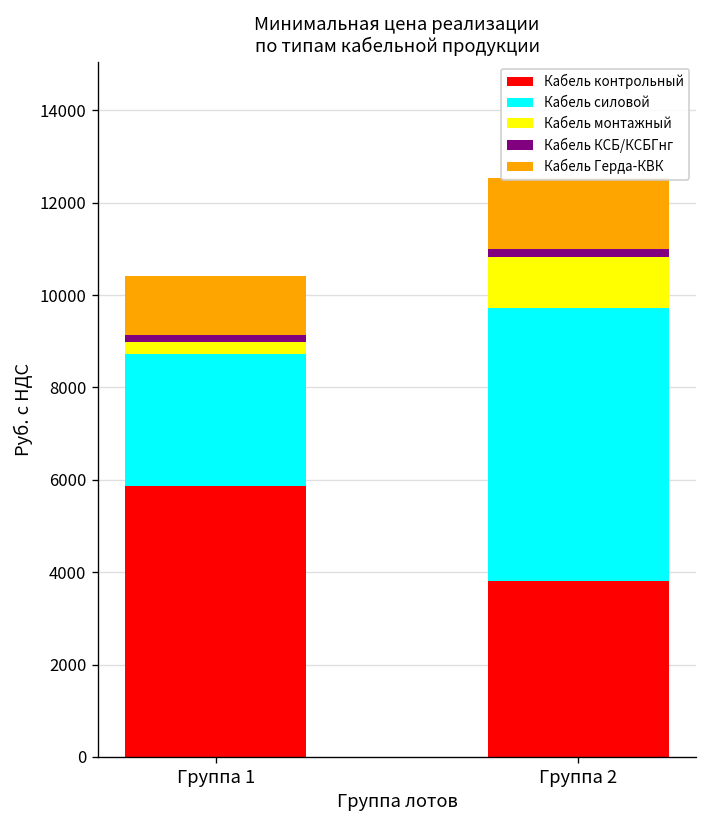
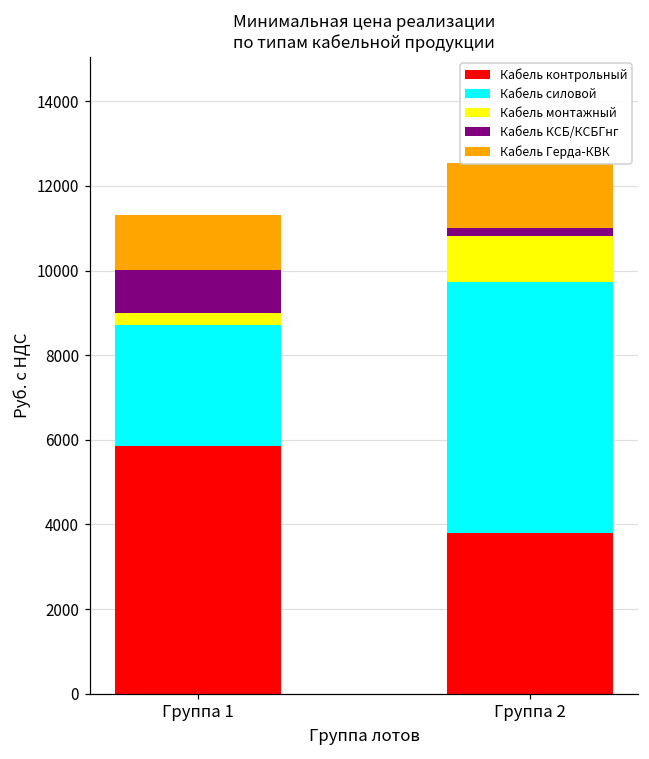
  {
    "Кабель контрольный": {
      "Группа 1": 5900,
      "Группа 2": 3800
    },
    "Кабель силовой": {
      "Группа 1": 2900,
      "Группа 2": 5900
    },
    "Кабель монтажный": {
      "Группа 1": 300,
      "Группа 2": 1100
    },
    "Кабель КСБ/КСБГнг": {
-     "Группа 1": 100,
+     "Группа 1": 1000,
      "Группа 2": 200
    },
    "Кабель Герда-КВК": {
      "Группа 1": 1300,
      "Группа 2": 1500
    }
  }
